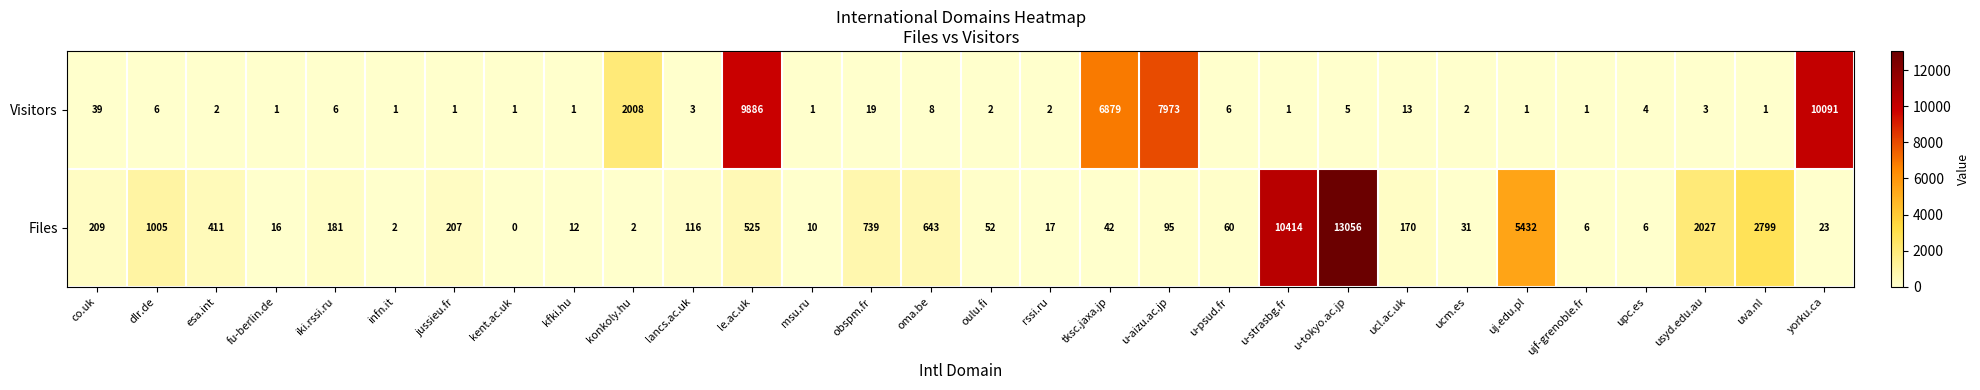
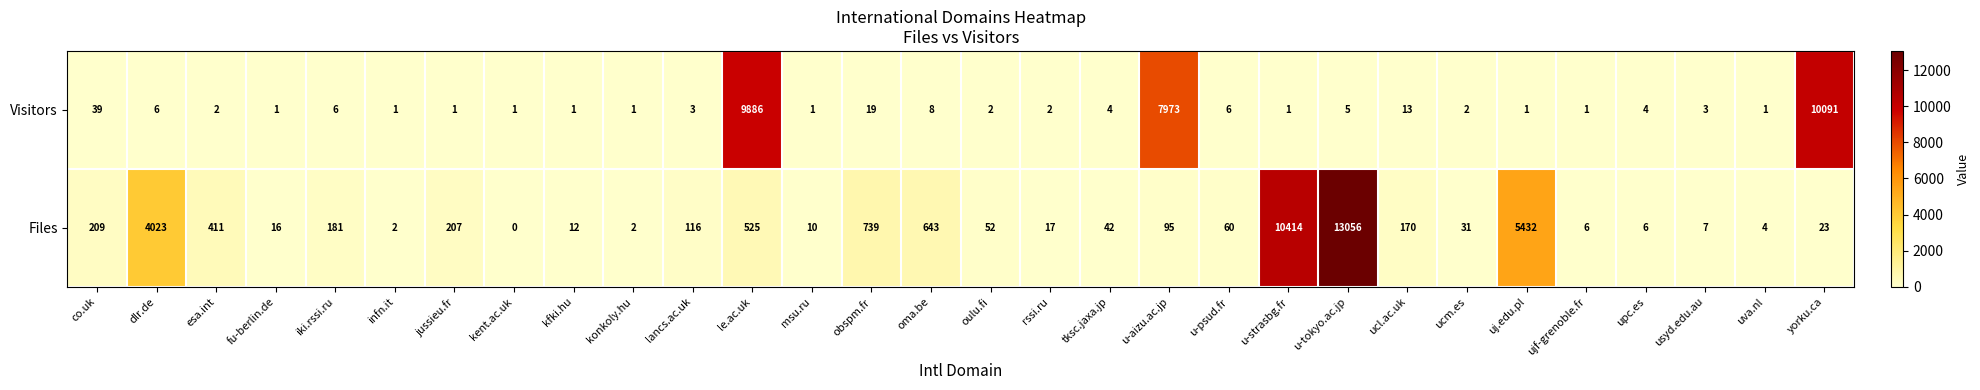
  {
    "Visitors": {
      "co.uk": 39,
      "dlr.de": 6,
      "esa.int": 2,
      "fu-berlin.de": 1,
      "iki.rssi.ru": 6,
      "infn.it": 1,
      "jussieu.fr": 1,
      "kent.ac.uk": 1,
      "kfki.hu": 1,
-     "konkoly.hu": 2008,
+     "konkoly.hu": 1,
      "lancs.ac.uk": 3,
      "le.ac.uk": 9886,
      "msu.ru": 1,
      "obspm.fr": 19,
      "oma.be": 8,
      "oulu.fi": 2,
      "rssi.ru": 2,
-     "tksc.jaxa.jp": 6879,
+     "tksc.jaxa.jp": 4,
      "u-aizu.ac.jp": 7973,
      "u-psud.fr": 6,
      "u-strasbg.fr": 1,
      "u-tokyo.ac.jp": 5,
      "ucl.ac.uk": 13,
      "ucm.es": 2,
      "uj.edu.pl": 1,
      "ujf-grenoble.fr": 1,
      "upc.es": 4,
      "usyd.edu.au": 3,
      "uva.nl": 1,
      "yorku.ca": 10091
    },
    "Files": {
      "co.uk": 209,
-     "dlr.de": 1005,
+     "dlr.de": 4023,
      "esa.int": 411,
      "fu-berlin.de": 16,
      "iki.rssi.ru": 181,
      "infn.it": 2,
      "jussieu.fr": 207,
      "kent.ac.uk": 0,
      "kfki.hu": 12,
      "konkoly.hu": 2,
      "lancs.ac.uk": 116,
      "le.ac.uk": 525,
      "msu.ru": 10,
      "obspm.fr": 739,
      "oma.be": 643,
      "oulu.fi": 52,
      "rssi.ru": 17,
      "tksc.jaxa.jp": 42,
      "u-aizu.ac.jp": 95,
      "u-psud.fr": 60,
      "u-strasbg.fr": 10414,
      "u-tokyo.ac.jp": 13056,
      "ucl.ac.uk": 170,
      "ucm.es": 31,
      "uj.edu.pl": 5432,
      "ujf-grenoble.fr": 6,
      "upc.es": 6,
-     "usyd.edu.au": 2027,
-     "uva.nl": 2799,
+     "usyd.edu.au": 7,
+     "uva.nl": 4,
      "yorku.ca": 23
    }
  }
